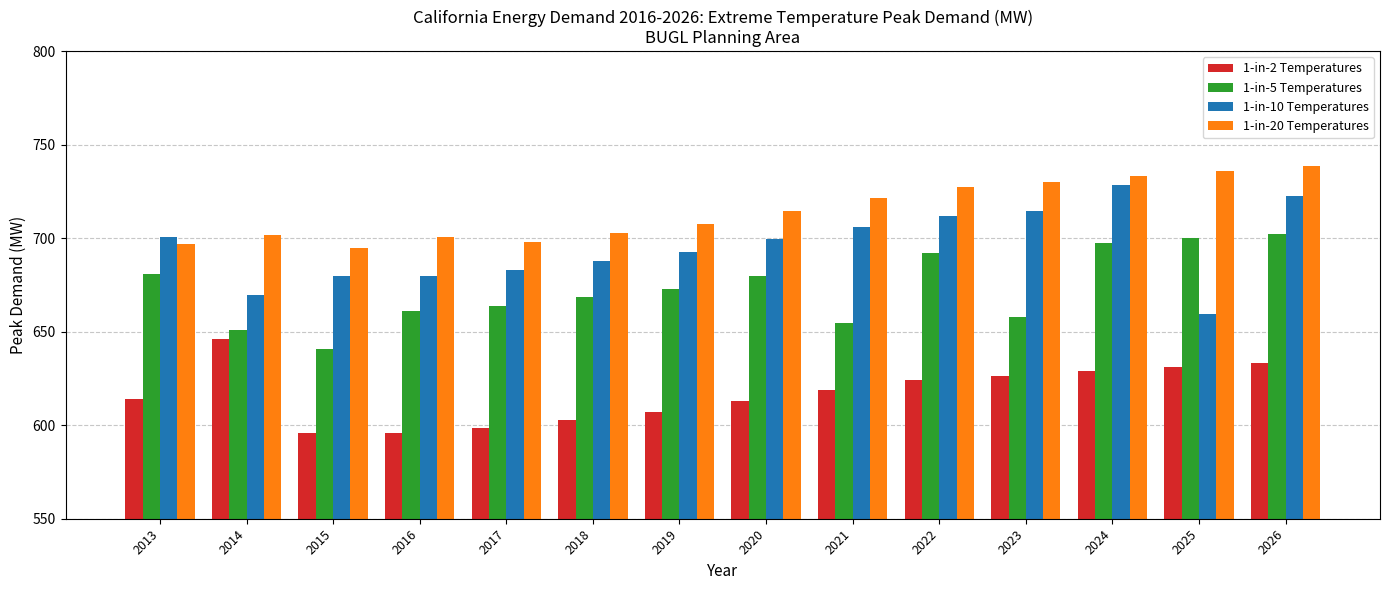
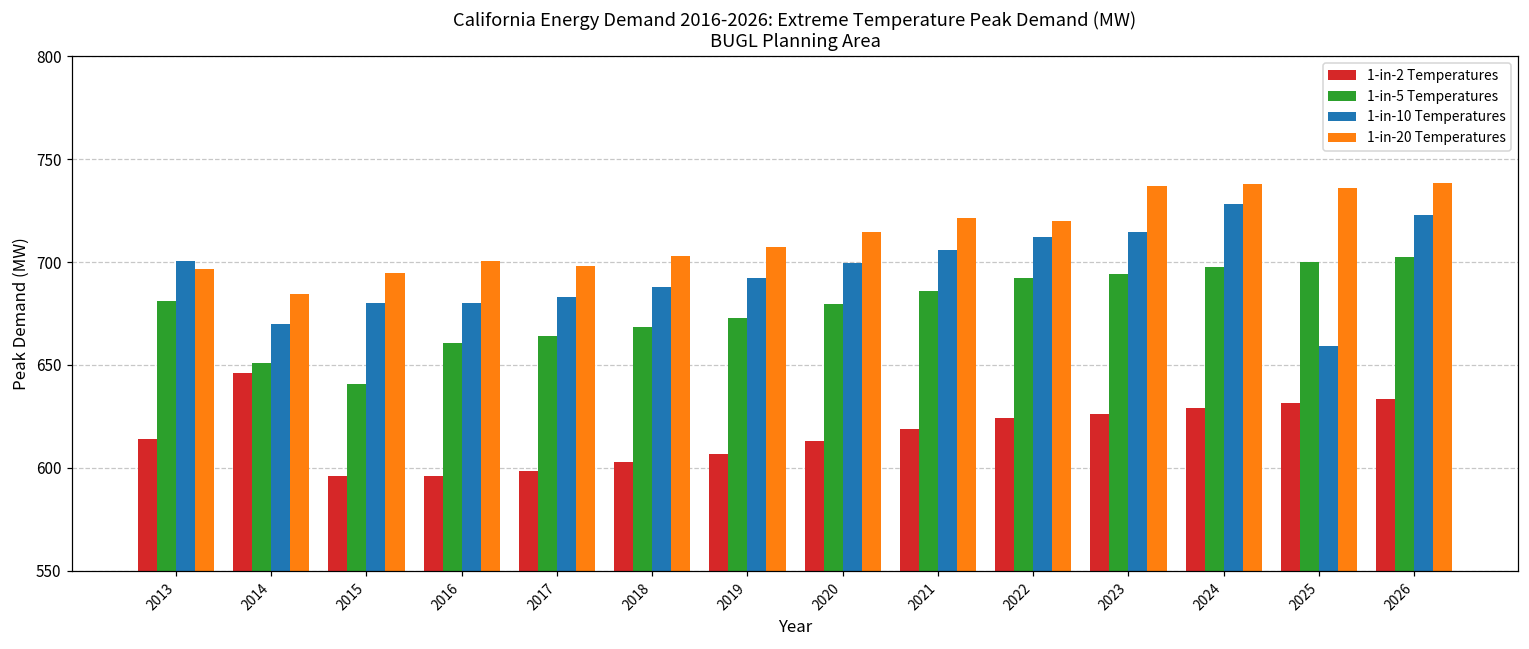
  {
    "1-in-2 Temperatures": {
      "2013": 614,
      "2014": 646,
      "2015": 596,
      "2016": 596,
      "2017": 599,
      "2018": 603,
      "2019": 607,
      "2020": 613,
      "2021": 619,
      "2022": 624,
      "2023": 626,
      "2024": 629,
      "2025": 631,
      "2026": 633
    },
    "1-in-5 Temperatures": {
      "2013": 681,
      "2014": 651,
      "2015": 641,
      "2016": 661,
      "2017": 664,
      "2018": 668,
      "2019": 673,
      "2020": 680,
-     "2021": 655,
+     "2021": 686,
      "2022": 692,
-     "2023": 658,
+     "2023": 694,
      "2024": 698,
      "2025": 700,
      "2026": 702
    },
    "1-in-10 Temperatures": {
      "2013": 701,
      "2014": 670,
      "2015": 680,
      "2016": 680,
      "2017": 683,
      "2018": 688,
      "2019": 692,
      "2020": 699,
      "2021": 706,
      "2022": 712,
      "2023": 714,
      "2024": 728,
      "2025": 659,
      "2026": 723
    },
    "1-in-20 Temperatures": {
      "2013": 697,
-     "2014": 702,
+     "2014": 684,
      "2015": 695,
      "2016": 701,
      "2017": 698,
      "2018": 703,
      "2019": 708,
      "2020": 715,
      "2021": 721,
-     "2022": 728,
-     "2023": 730,
-     "2024": 733,
+     "2022": 720,
+     "2023": 737,
+     "2024": 738,
      "2025": 736,
      "2026": 739
    }
  }
